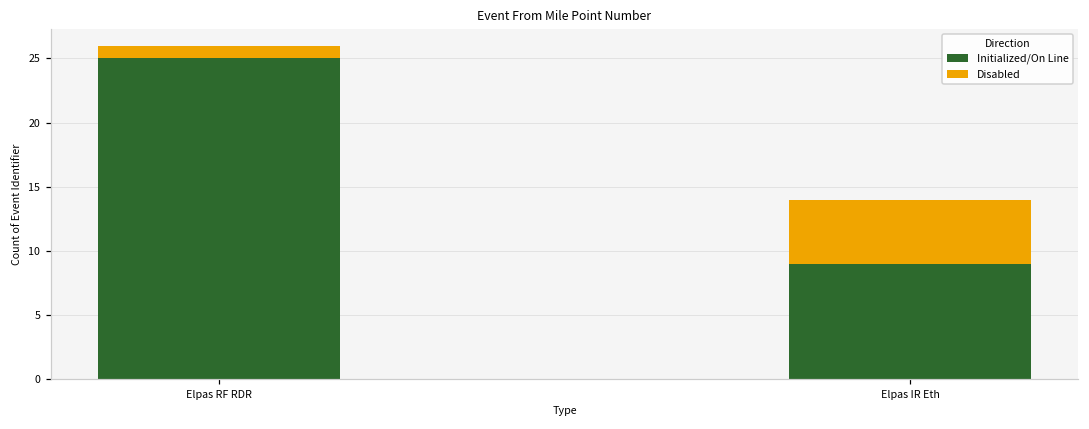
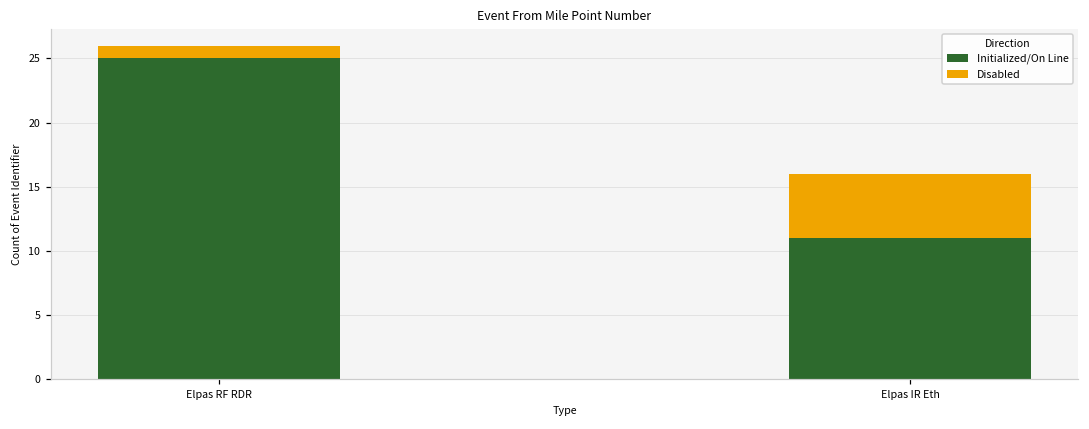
  {
    "Initialized/On Line": {
      "Elpas RF RDR": 25,
-     "Elpas IR Eth": 9
+     "Elpas IR Eth": 11
    },
    "Disabled": {
      "Elpas RF RDR": 1,
      "Elpas IR Eth": 5
    }
  }
